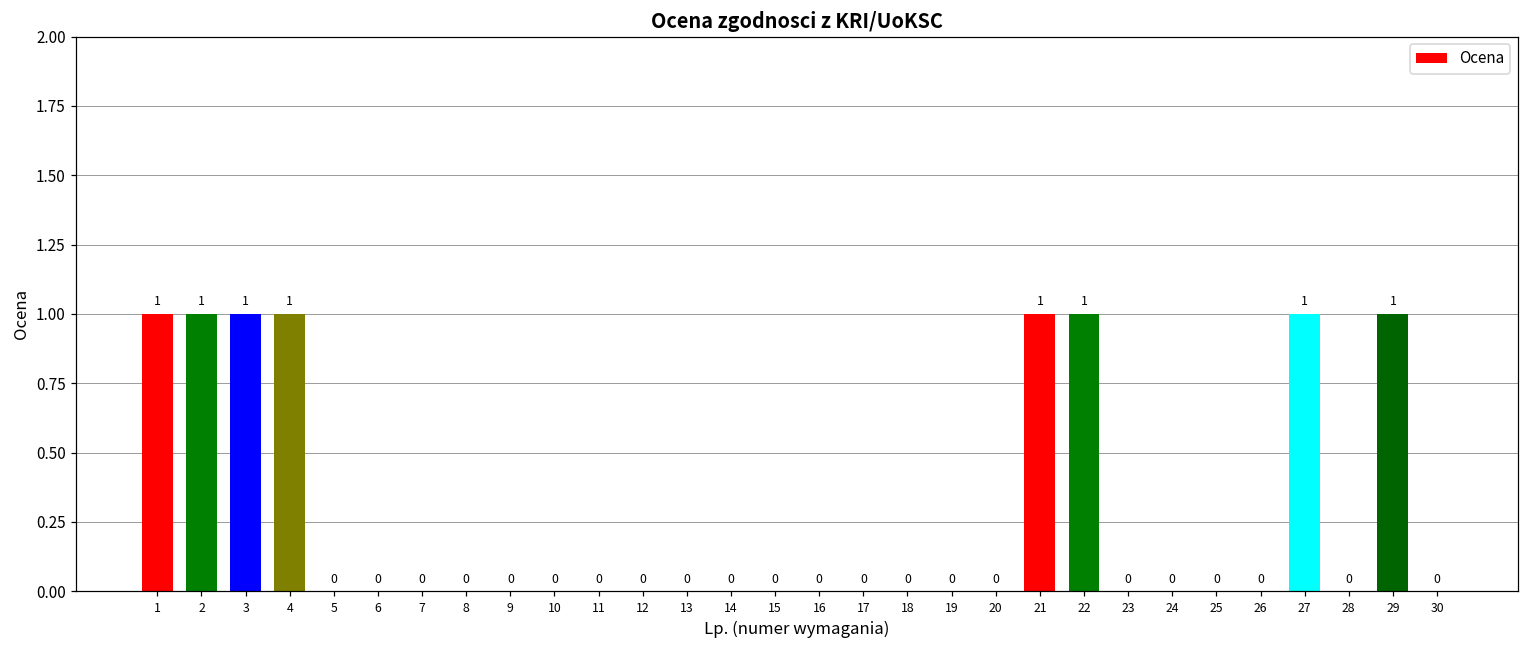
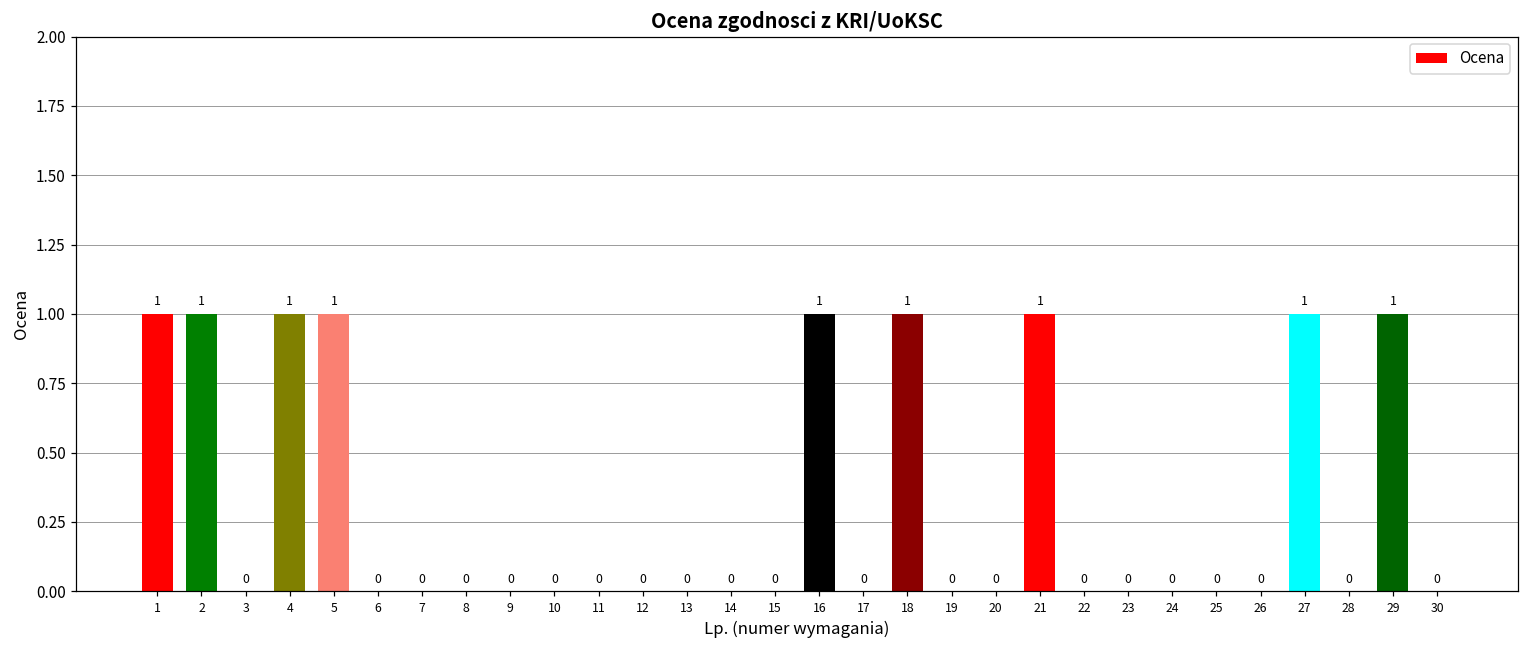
  {
    "1": 1,
    "2": 1,
-   "3": 1,
+   "3": 0,
    "4": 1,
-   "5": 0,
+   "5": 1,
    "6": 0,
    "7": 0,
    "8": 0,
    "9": 0,
    "10": 0,
    "11": 0,
    "12": 0,
    "13": 0,
    "14": 0,
    "15": 0,
-   "16": 0,
+   "16": 1,
    "17": 0,
-   "18": 0,
+   "18": 1,
    "19": 0,
    "20": 0,
    "21": 1,
-   "22": 1,
+   "22": 0,
    "23": 0,
    "24": 0,
    "25": 0,
    "26": 0,
    "27": 1,
    "28": 0,
    "29": 1,
    "30": 0
  }
